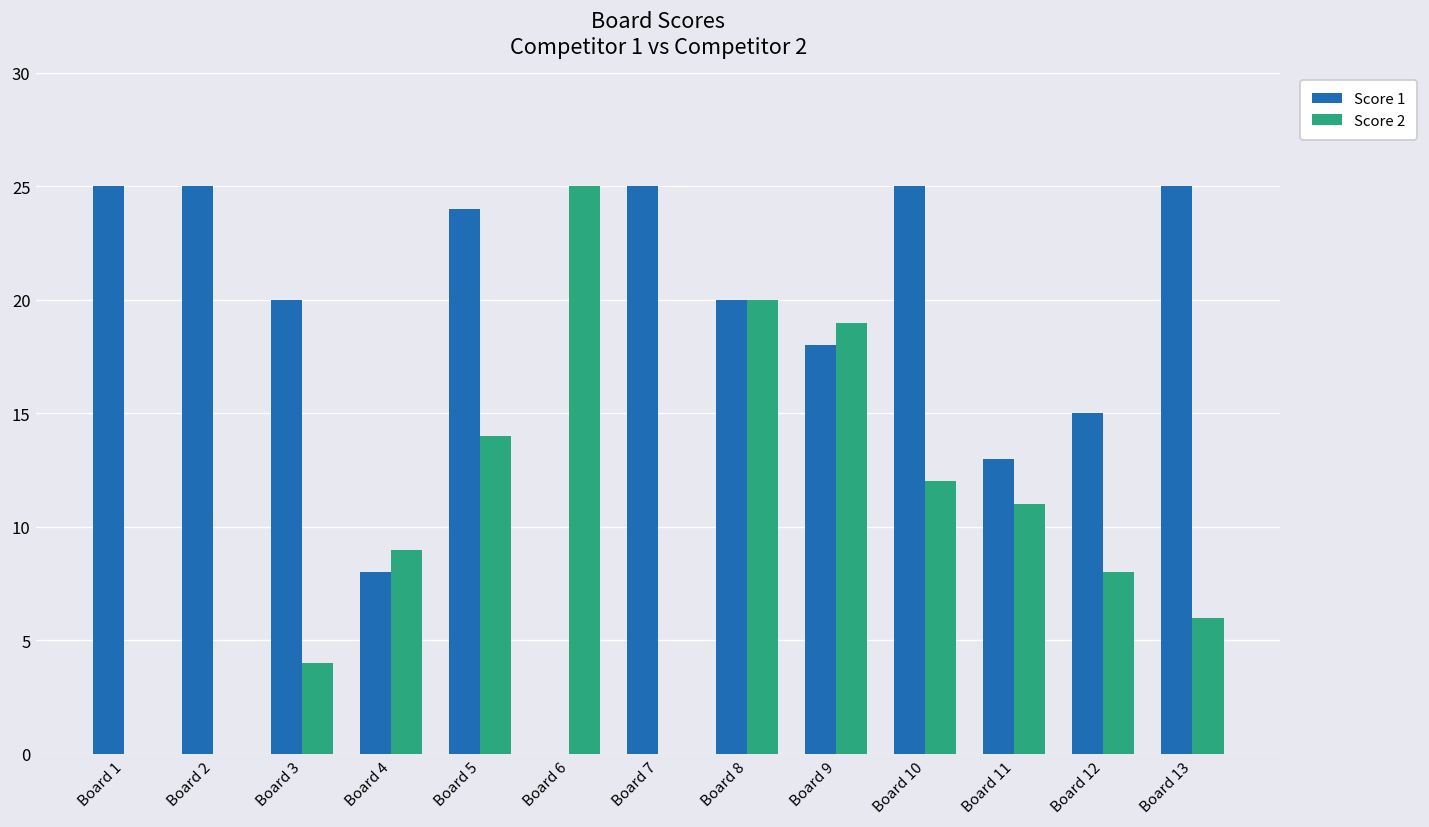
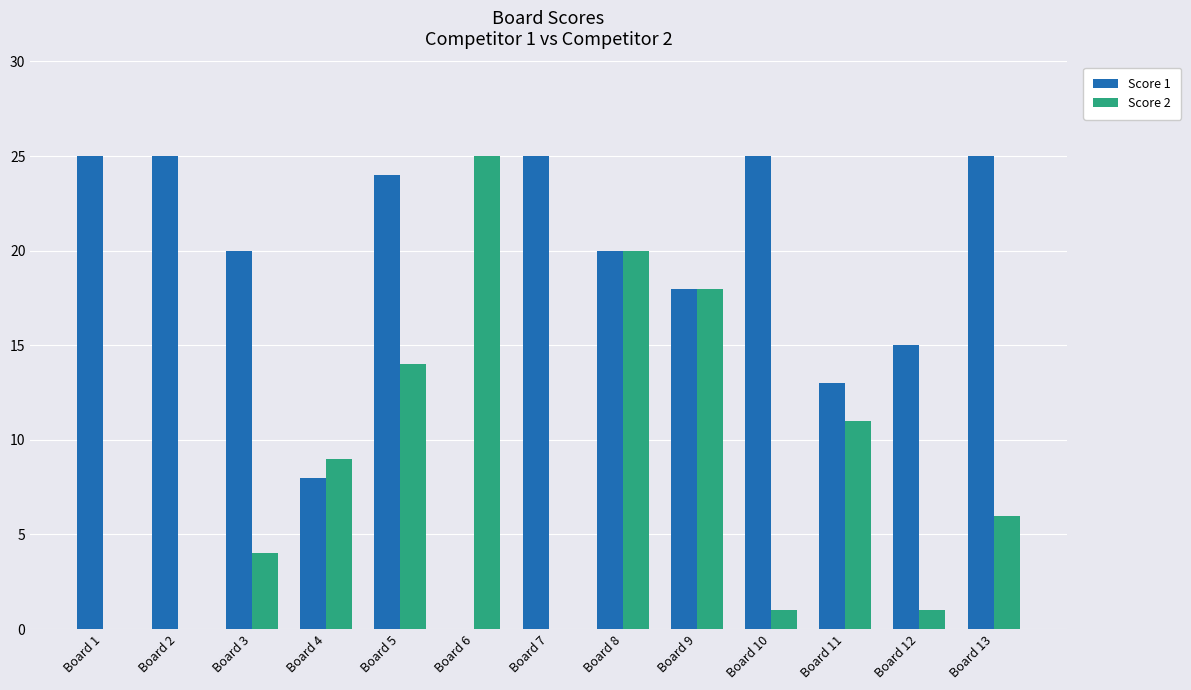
  {
    "Score 1": {
      "Board 1": 25,
      "Board 2": 25,
      "Board 3": 20,
      "Board 4": 8,
      "Board 5": 24,
      "Board 6": 0,
      "Board 7": 25,
      "Board 8": 20,
      "Board 9": 18,
      "Board 10": 25,
      "Board 11": 13,
      "Board 12": 15,
      "Board 13": 25
    },
    "Score 2": {
      "Board 1": 0,
      "Board 2": 0,
      "Board 3": 4,
      "Board 4": 9,
      "Board 5": 14,
      "Board 6": 25,
      "Board 7": 0,
      "Board 8": 20,
-     "Board 9": 19,
-     "Board 10": 12,
+     "Board 9": 18,
+     "Board 10": 1,
      "Board 11": 11,
-     "Board 12": 8,
+     "Board 12": 1,
      "Board 13": 6
    }
  }
